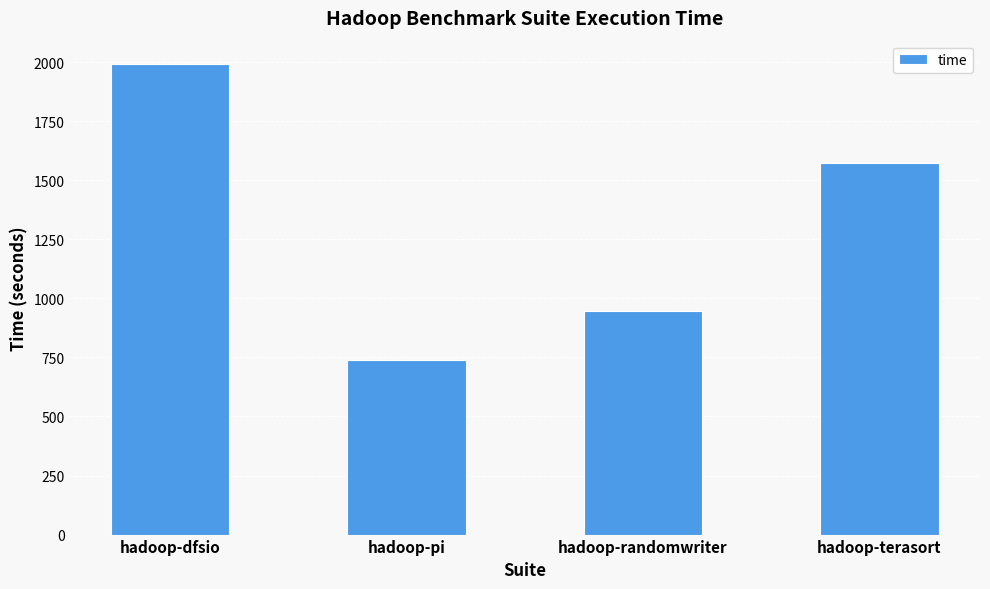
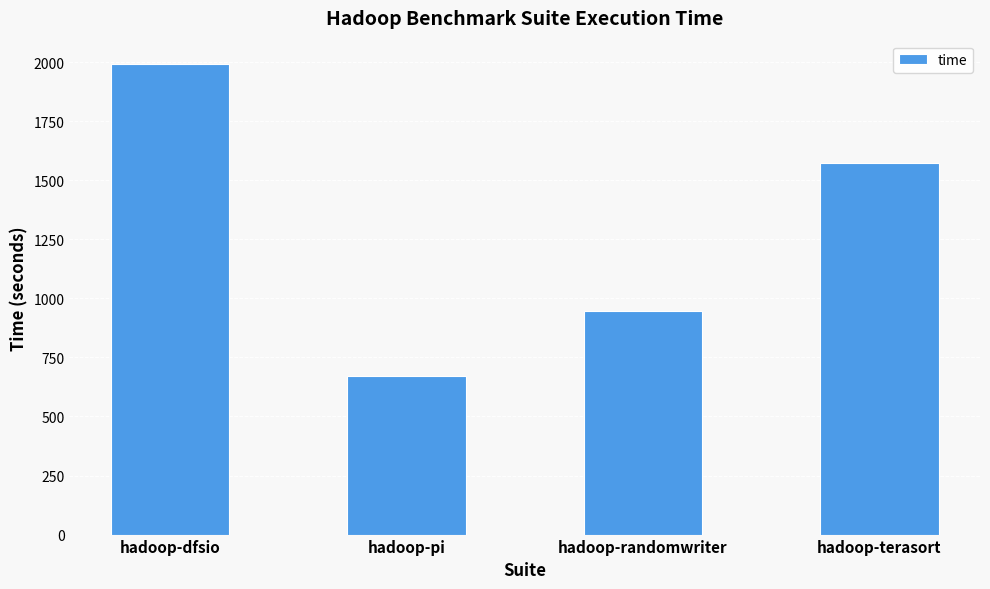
  {
    "hadoop-dfsio": 1990,
-   "hadoop-pi": 740,
+   "hadoop-pi": 670,
    "hadoop-randomwriter": 940,
    "hadoop-terasort": 1570
  }
